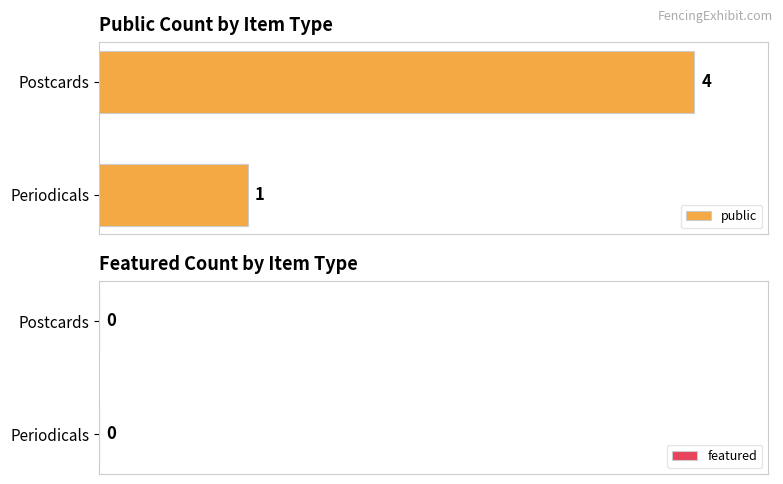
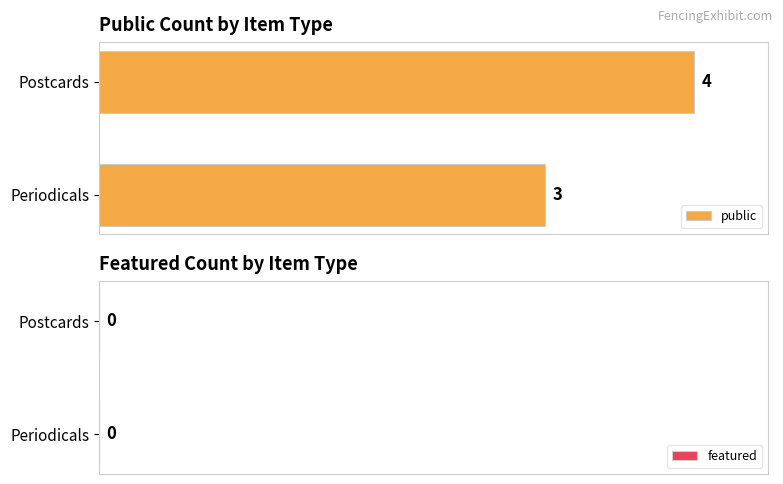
  {
    "Public Count by Item Type": {
      "Postcards": 4,
-     "Periodicals": 1
+     "Periodicals": 3
    },
    "Featured Count by Item Type": {
      "Postcards": 0,
      "Periodicals": 0
    }
  }
